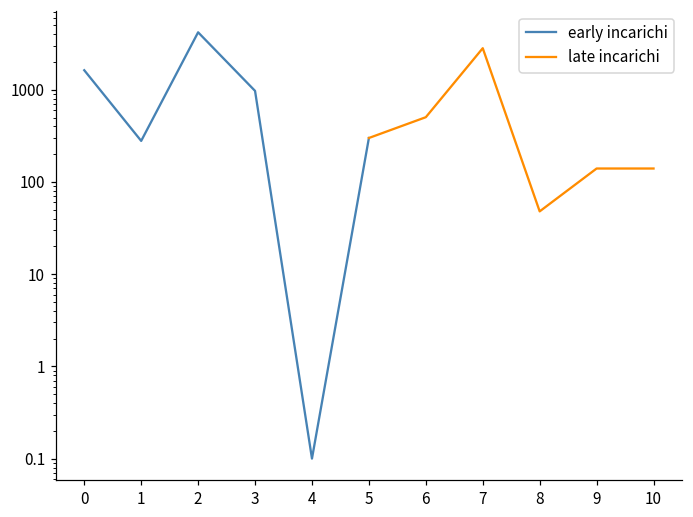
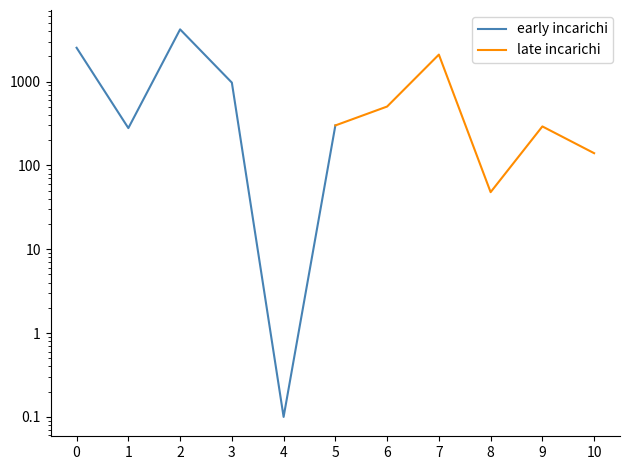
  {
    "early incarichi": {
-     "0": 1600,
+     "0": 2500,
      "1": 280,
      "2": 4000,
      "3": 1000,
      "4": 0.10
    },
    "late incarichi": {
      "6": 500,
-     "7": 2800,
+     "7": 2100,
      "8": 50,
-     "9": 140,
+     "9": 290,
      "10": 140
    }
  }
